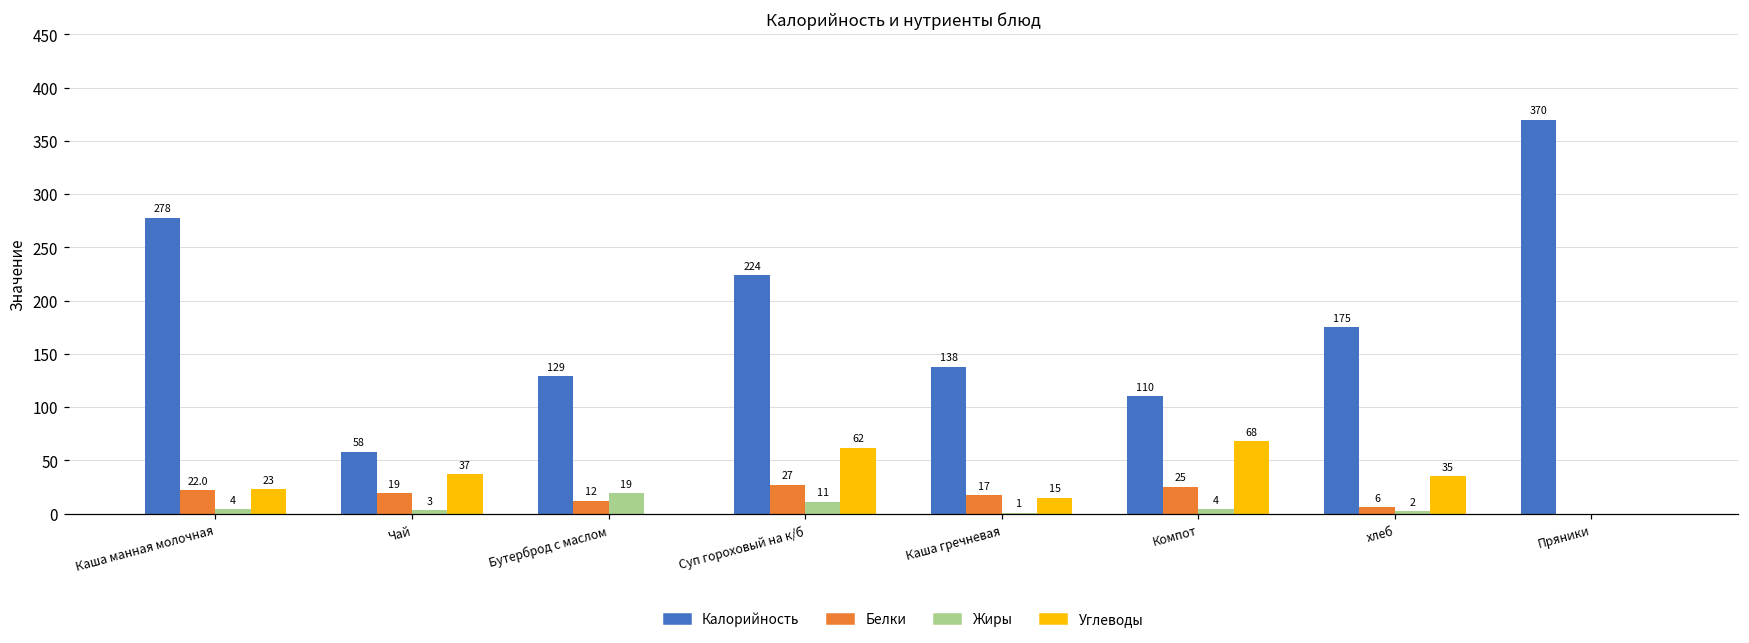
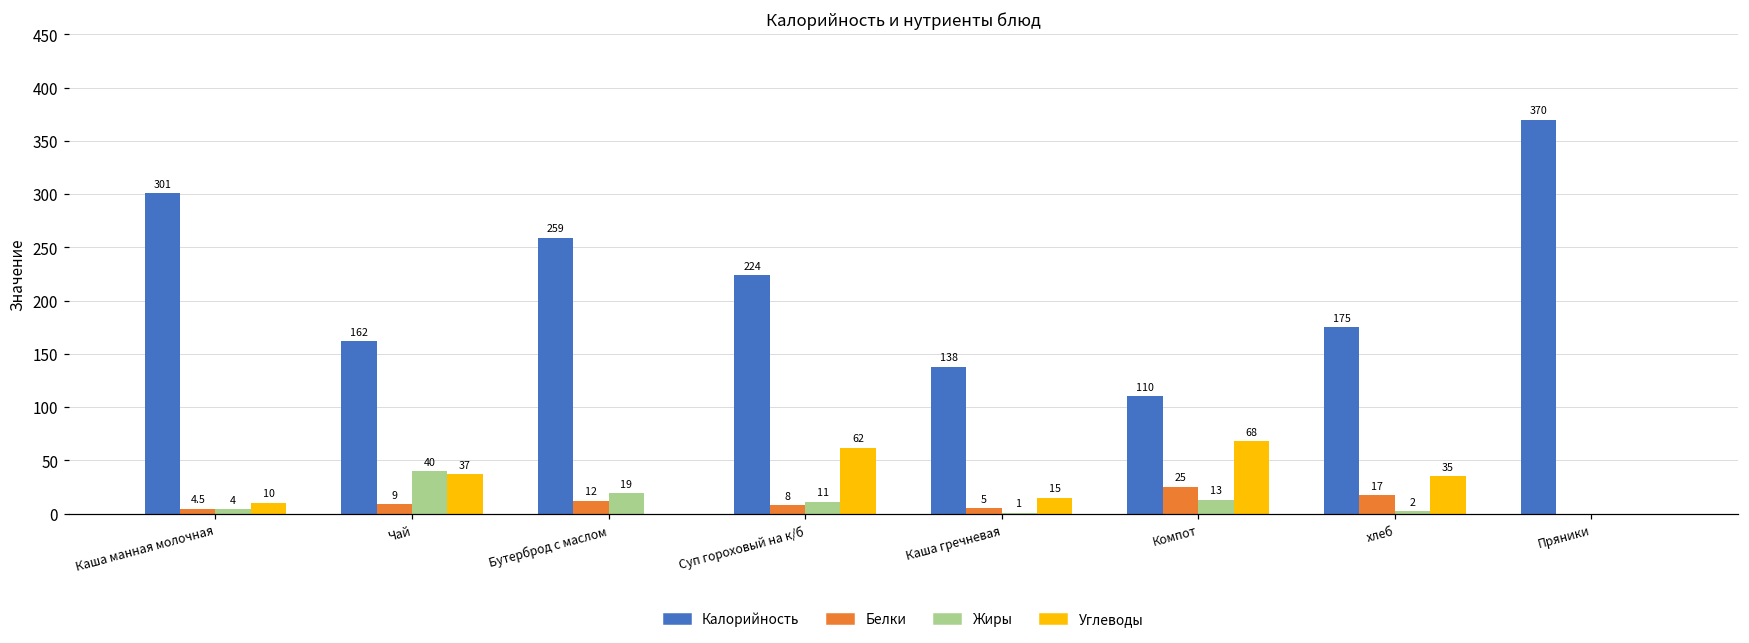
  {
    "Калорийность": {
-     "Каша манная молочная": 278,
-     "Чай": 58,
-     "Бутерброд с маслом": 129,
+     "Каша манная молочная": 301,
+     "Чай": 162,
+     "Бутерброд с маслом": 259,
      "Суп гороховый на к/б": 224,
      "Каша гречневая": 138,
      "Компот": 110,
      "хлеб": 175,
      "Пряники": 370
    },
    "Белки": {
-     "Каша манная молочная": 22.0,
-     "Чай": 19,
+     "Каша манная молочная": 4.5,
+     "Чай": 9,
      "Бутерброд с маслом": 12,
-     "Суп гороховый на к/б": 27,
-     "Каша гречневая": 17,
+     "Суп гороховый на к/б": 8,
+     "Каша гречневая": 5,
      "Компот": 25,
-     "хлеб": 6
+     "хлеб": 17
    },
    "Жиры": {
      "Каша манная молочная": 4,
-     "Чай": 3,
+     "Чай": 40,
      "Бутерброд с маслом": 19,
      "Суп гороховый на к/б": 11,
      "Каша гречневая": 1,
-     "Компот": 4,
+     "Компот": 13,
      "хлеб": 2
    },
    "Углеводы": {
-     "Каша манная молочная": 23,
+     "Каша манная молочная": 10,
      "Чай": 37,
      "Суп гороховый на к/б": 62,
      "Каша гречневая": 15,
      "Компот": 68,
      "хлеб": 35
    }
  }
